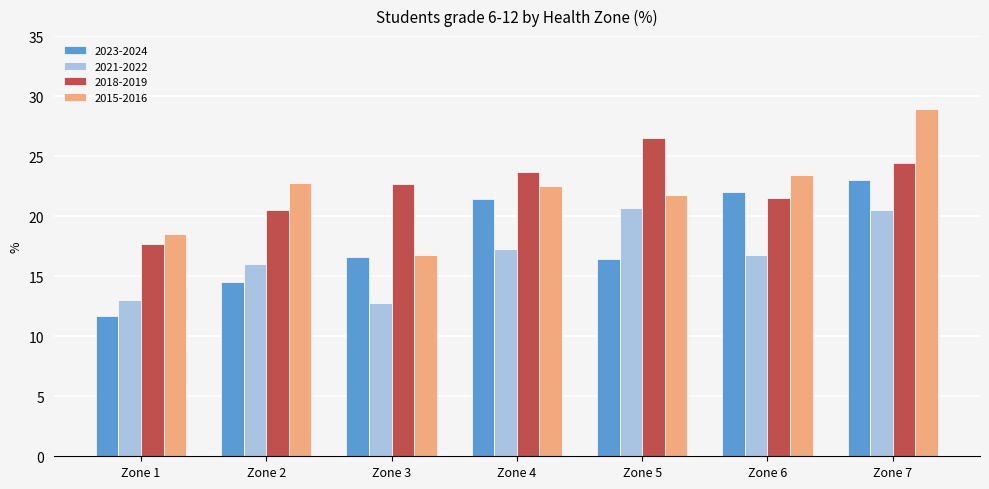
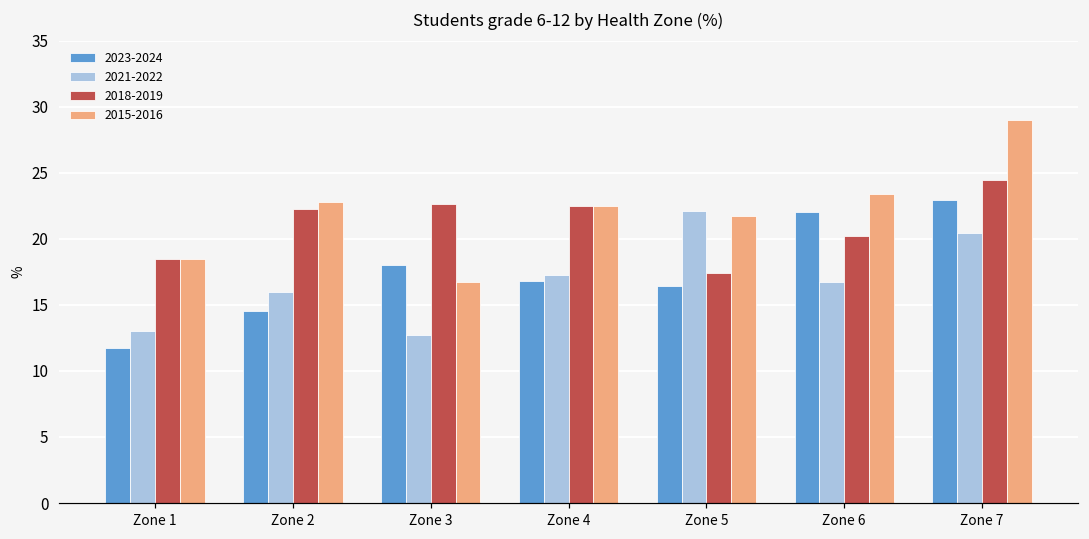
  {
    "2023-2024": {
      "Zone 1": 11.7,
      "Zone 2": 14.5,
-     "Zone 3": 16.6,
-     "Zone 4": 21.4,
+     "Zone 3": 18.0,
+     "Zone 4": 16.8,
      "Zone 5": 16.4,
      "Zone 6": 22.0,
      "Zone 7": 23.0
    },
    "2021-2022": {
      "Zone 1": 13.0,
      "Zone 2": 16.0,
      "Zone 3": 12.7,
      "Zone 4": 17.3,
-     "Zone 5": 20.7,
+     "Zone 5": 22.1,
      "Zone 6": 16.8,
      "Zone 7": 20.5
    },
    "2018-2019": {
-     "Zone 1": 17.7,
-     "Zone 2": 20.5,
+     "Zone 1": 18.5,
+     "Zone 2": 22.3,
      "Zone 3": 22.7,
-     "Zone 4": 23.7,
-     "Zone 5": 26.5,
-     "Zone 6": 21.5,
+     "Zone 4": 22.5,
+     "Zone 5": 17.4,
+     "Zone 6": 20.2,
      "Zone 7": 24.5
    },
    "2015-2016": {
      "Zone 1": 18.5,
      "Zone 2": 22.8,
      "Zone 3": 16.7,
      "Zone 4": 22.5,
      "Zone 5": 21.7,
      "Zone 6": 23.4,
      "Zone 7": 29.0
    }
  }
